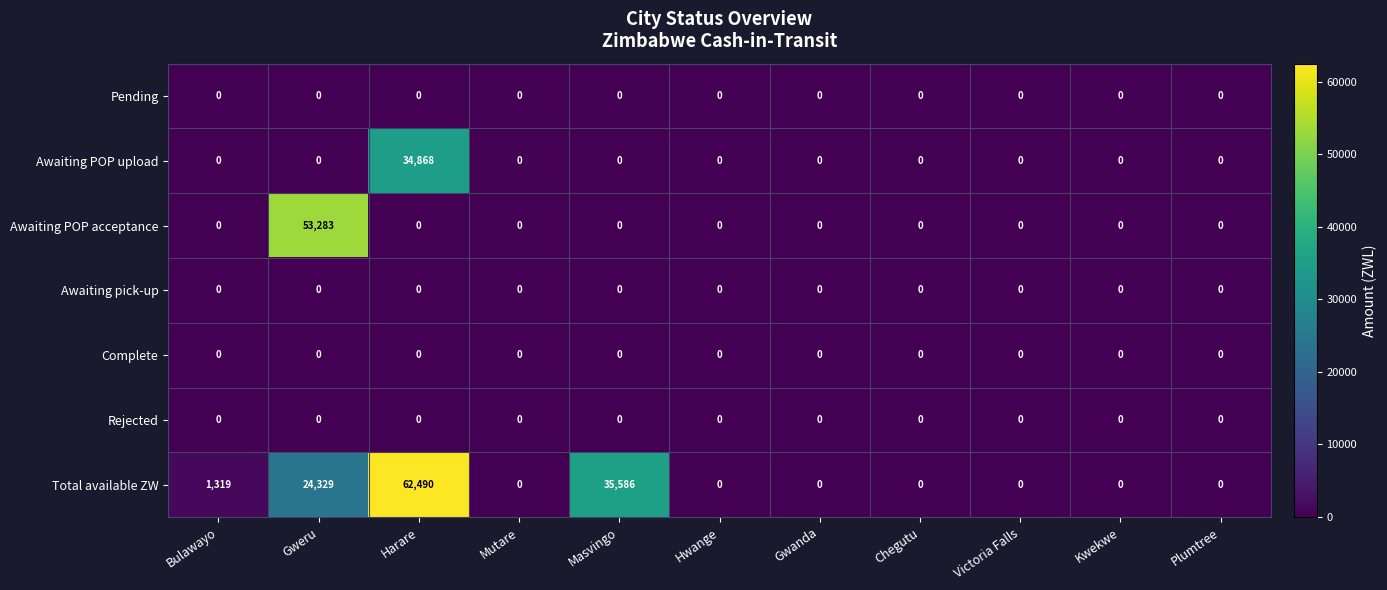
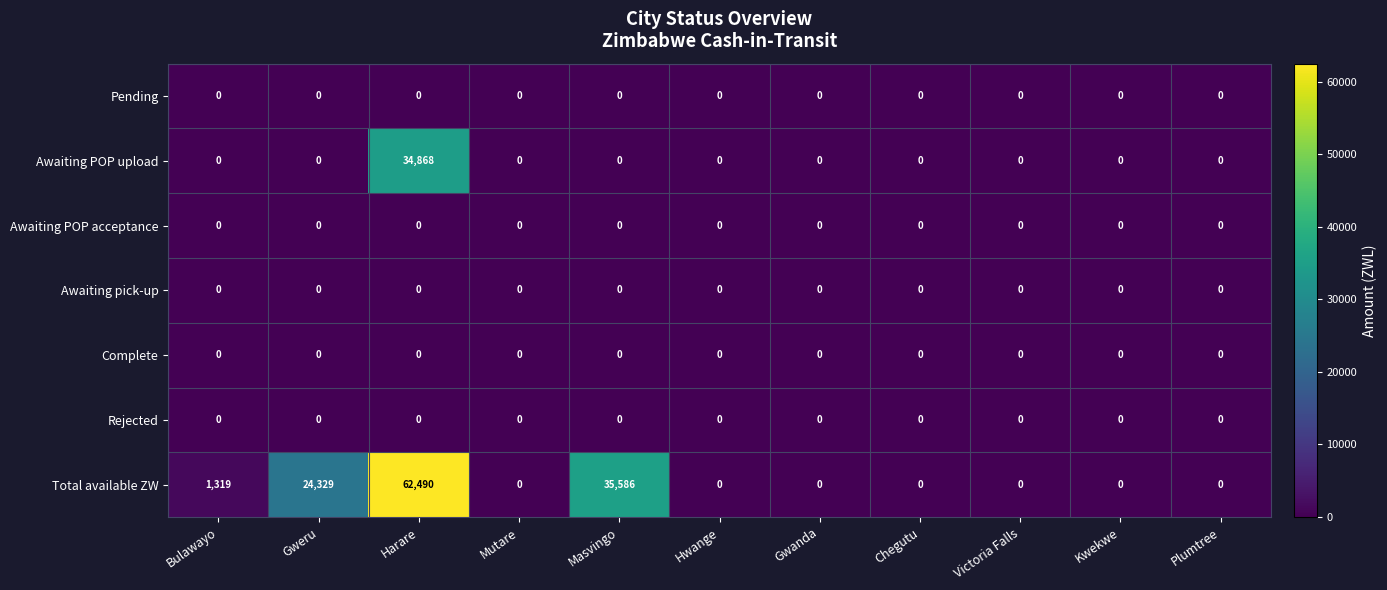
  {
    "Pending": {
      "Bulawayo": "0",
      "Gweru": "0",
      "Harare": "0",
      "Mutare": "0",
      "Masvingo": "0",
      "Hwange": "0",
      "Gwanda": "0",
      "Chegutu": "0",
      "Victoria Falls": "0",
      "Kwekwe": "0",
      "Plumtree": "0"
    },
    "Awaiting POP upload": {
      "Bulawayo": "0",
      "Gweru": "0",
      "Harare": "34,868",
      "Mutare": "0",
      "Masvingo": "0",
      "Hwange": "0",
      "Gwanda": "0",
      "Chegutu": "0",
      "Victoria Falls": "0",
      "Kwekwe": "0",
      "Plumtree": "0"
    },
    "Awaiting POP acceptance": {
      "Bulawayo": "0",
-     "Gweru": "53,283",
+     "Gweru": "0",
      "Harare": "0",
      "Mutare": "0",
      "Masvingo": "0",
      "Hwange": "0",
      "Gwanda": "0",
      "Chegutu": "0",
      "Victoria Falls": "0",
      "Kwekwe": "0",
      "Plumtree": "0"
    },
    "Awaiting pick-up": {
      "Bulawayo": "0",
      "Gweru": "0",
      "Harare": "0",
      "Mutare": "0",
      "Masvingo": "0",
      "Hwange": "0",
      "Gwanda": "0",
      "Chegutu": "0",
      "Victoria Falls": "0",
      "Kwekwe": "0",
      "Plumtree": "0"
    },
    "Complete": {
      "Bulawayo": "0",
      "Gweru": "0",
      "Harare": "0",
      "Mutare": "0",
      "Masvingo": "0",
      "Hwange": "0",
      "Gwanda": "0",
      "Chegutu": "0",
      "Victoria Falls": "0",
      "Kwekwe": "0",
      "Plumtree": "0"
    },
    "Rejected": {
      "Bulawayo": "0",
      "Gweru": "0",
      "Harare": "0",
      "Mutare": "0",
      "Masvingo": "0",
      "Hwange": "0",
      "Gwanda": "0",
      "Chegutu": "0",
      "Victoria Falls": "0",
      "Kwekwe": "0",
      "Plumtree": "0"
    },
    "Total available ZW": {
      "Bulawayo": "1,319",
      "Gweru": "24,329",
      "Harare": "62,490",
      "Mutare": "0",
      "Masvingo": "35,586",
      "Hwange": "0",
      "Gwanda": "0",
      "Chegutu": "0",
      "Victoria Falls": "0",
      "Kwekwe": "0",
      "Plumtree": "0"
    }
  }
